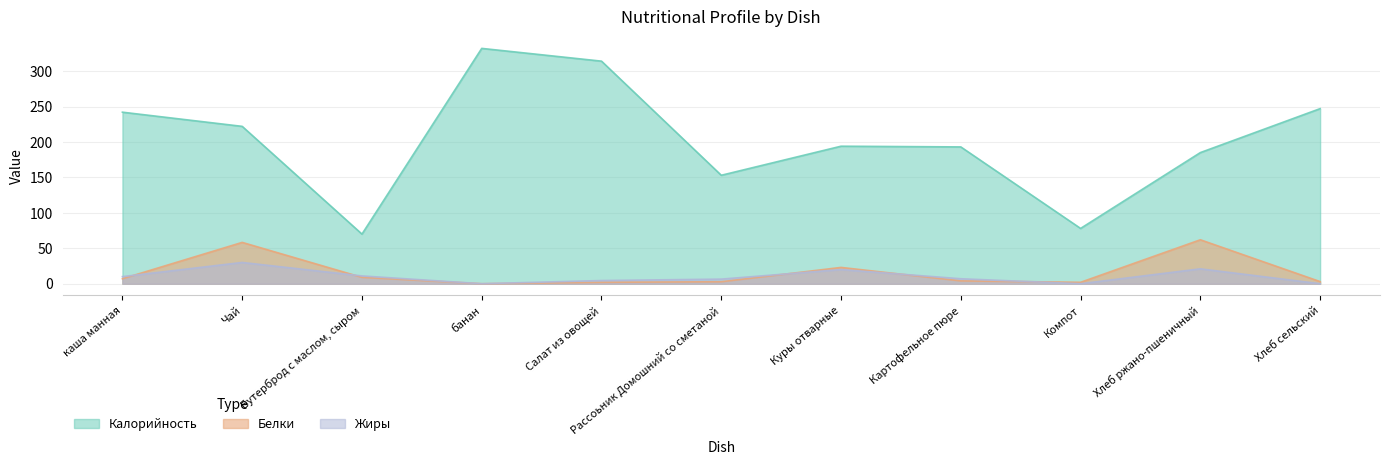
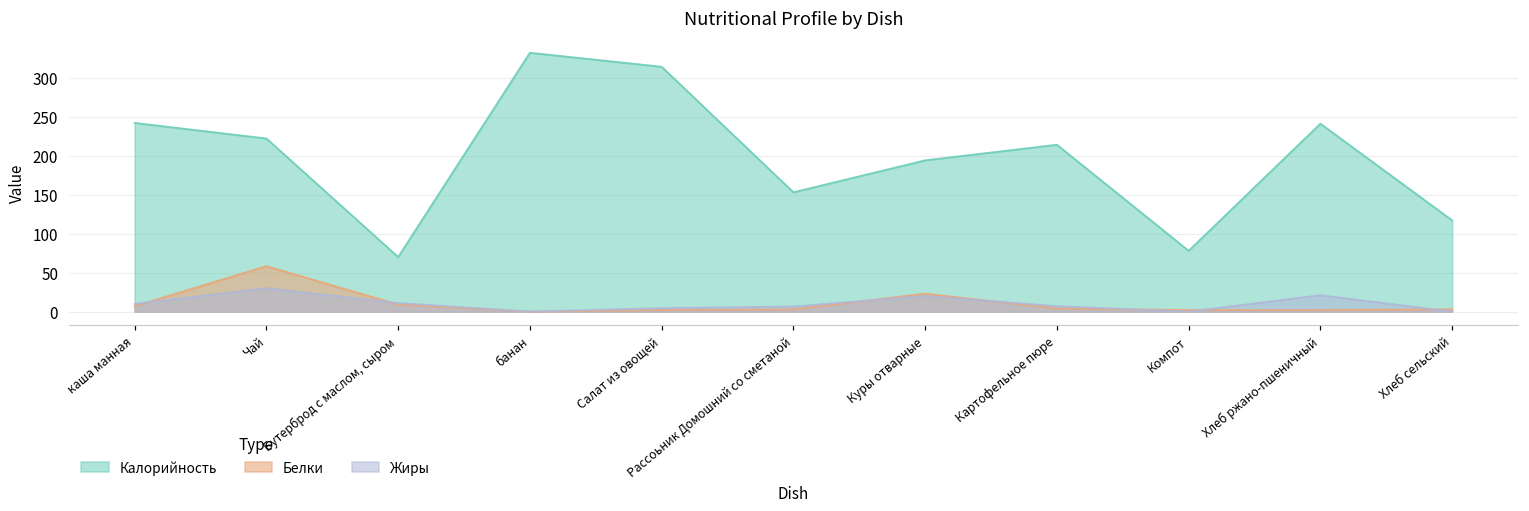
  {
    "Калорийность": {
      "каша манная": 240,
      "Чай": 220,
      "Бутерброд с маслом, сыром": 70,
      "банан": 330,
      "Салат из овощей": 310,
      "Рассоьник Домошний со сметаной": 150,
      "Куры отварные": 190,
-     "Картофельное пюре": 190,
+     "Картофельное пюре": 210,
      "Компот": 80,
-     "Хлеб ржано-пшеничный": 190,
-     "Хлеб сельский": 250
+     "Хлеб ржано-пшеничный": 240,
+     "Хлеб сельский": 120
    },
    "Белки": {
      "Чай": 60,
      "Рассоьник Домошний со сметаной": 0,
-     "Хлеб ржано-пшеничный": 60
+     "Хлеб ржано-пшеничный": 0
    },
    "Жиры": {
      "Чай": 30,
      "Рассоьник Домошний со сметаной": 10,
      "Хлеб ржано-пшеничный": 20
    }
  }
